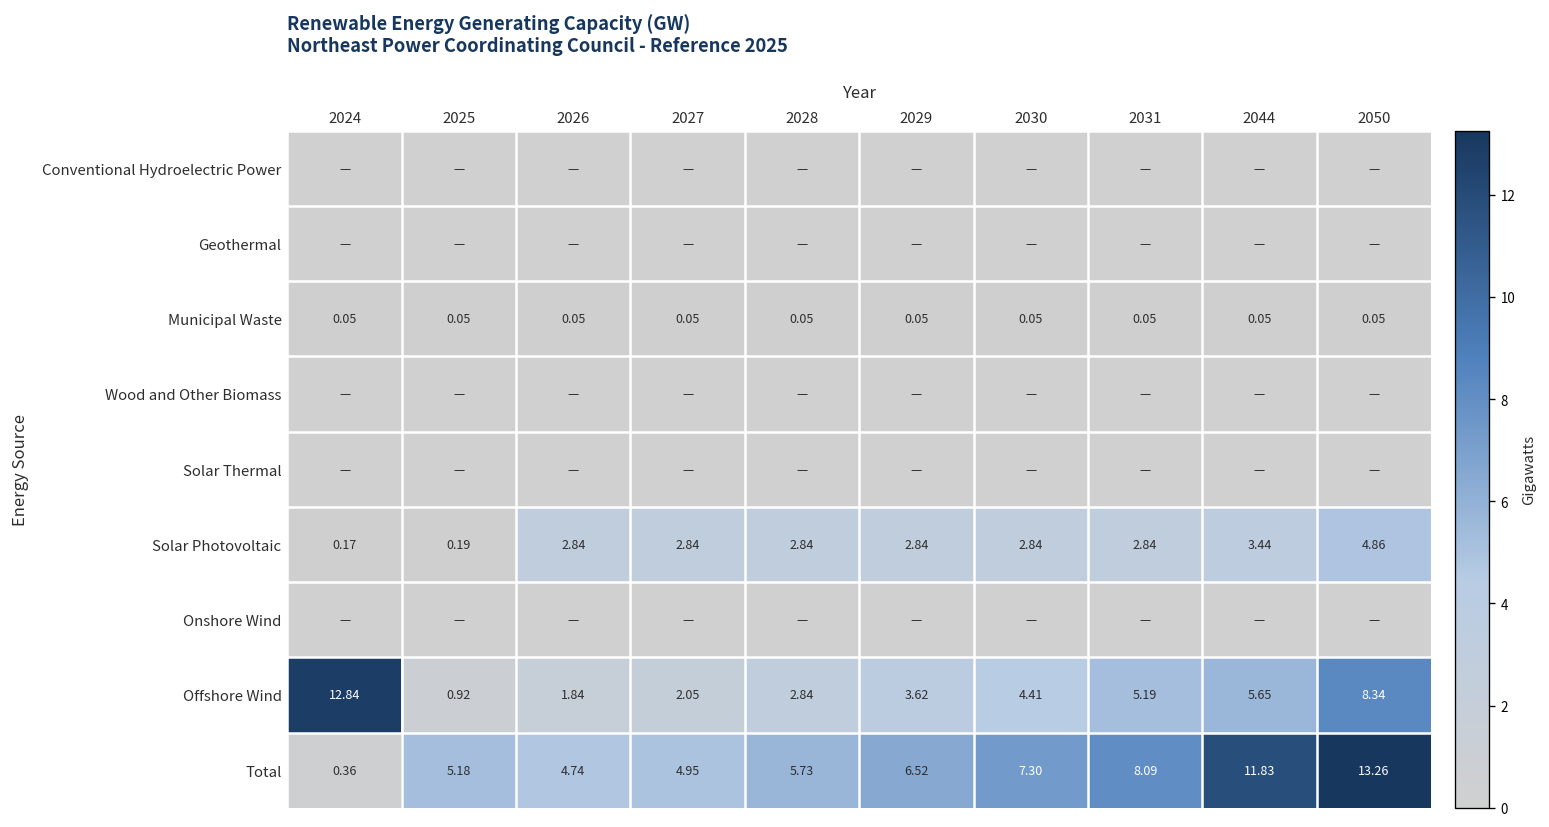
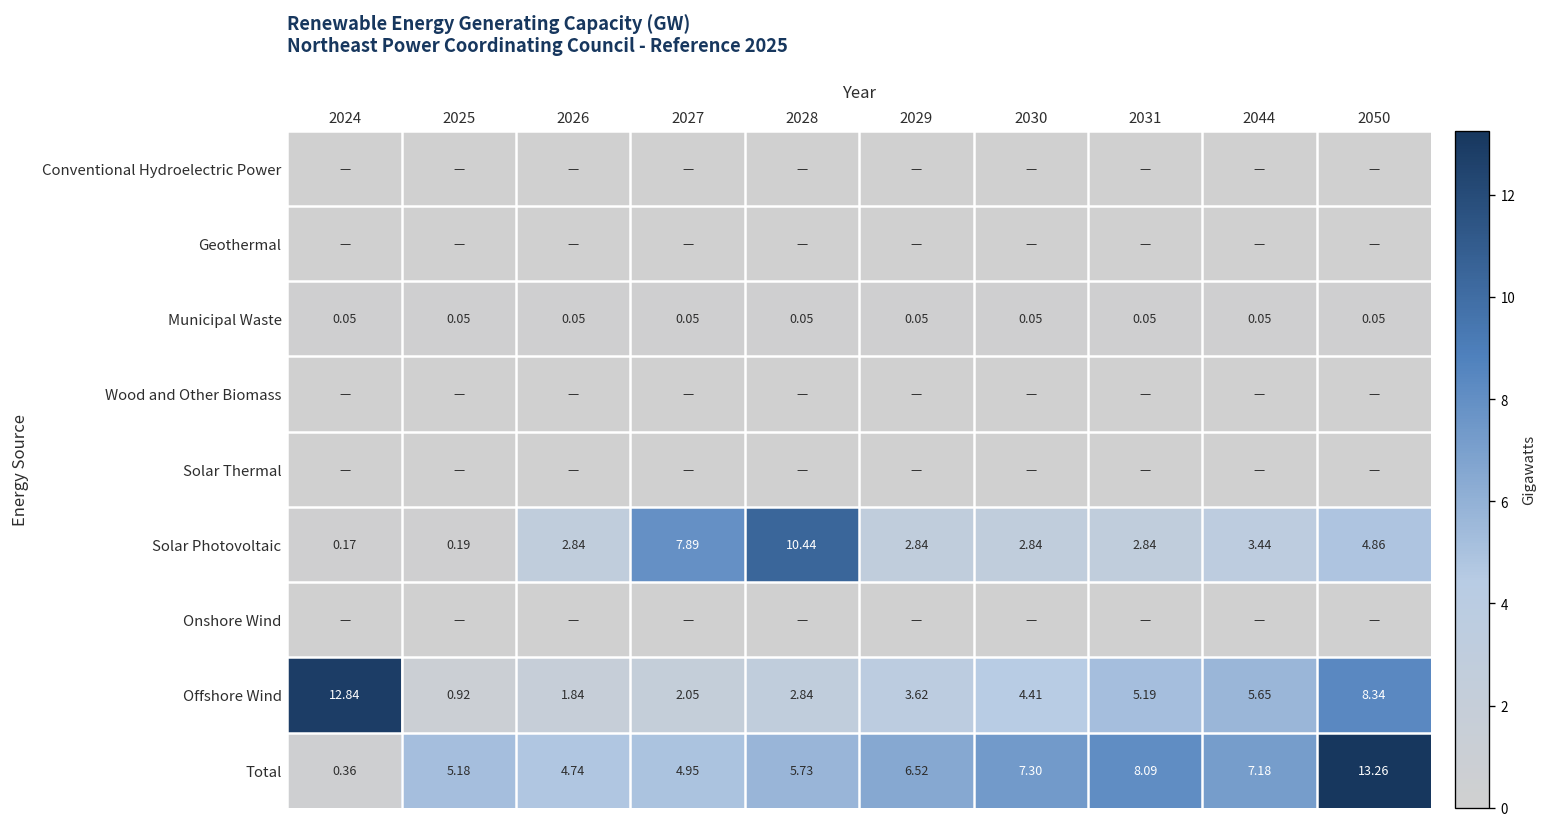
  {
    "Municipal Waste": {
      "2024": 0.05,
      "2025": 0.05,
      "2026": 0.05,
      "2027": 0.05,
      "2028": 0.05,
      "2029": 0.05,
      "2030": 0.05,
      "2031": 0.05,
      "2044": 0.05,
      "2050": 0.05
    },
    "Solar Photovoltaic": {
      "2024": 0.17,
      "2025": 0.19,
      "2026": 2.84,
-     "2027": 2.84,
-     "2028": 2.84,
+     "2027": 7.89,
+     "2028": 10.44,
      "2029": 2.84,
      "2030": 2.84,
      "2031": 2.84,
      "2044": 3.44,
      "2050": 4.86
    },
    "Offshore Wind": {
      "2024": 12.84,
      "2025": 0.92,
      "2026": 1.84,
      "2027": 2.05,
      "2028": 2.84,
      "2029": 3.62,
      "2030": 4.41,
      "2031": 5.19,
      "2044": 5.65,
      "2050": 8.34
    },
    "Total": {
      "2024": 0.36,
      "2025": 5.18,
      "2026": 4.74,
      "2027": 4.95,
      "2028": 5.73,
      "2029": 6.52,
      "2030": 7.30,
      "2031": 8.09,
-     "2044": 11.83,
+     "2044": 7.18,
      "2050": 13.26
    }
  }
